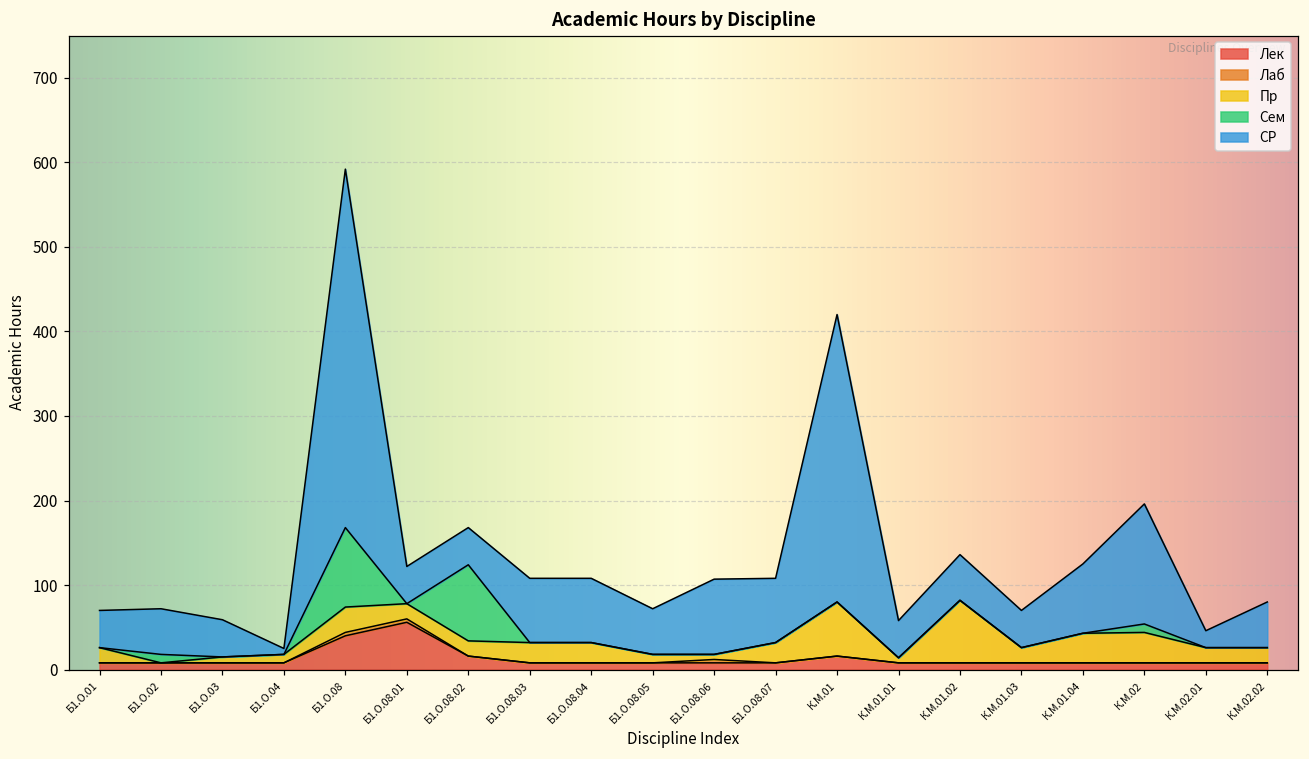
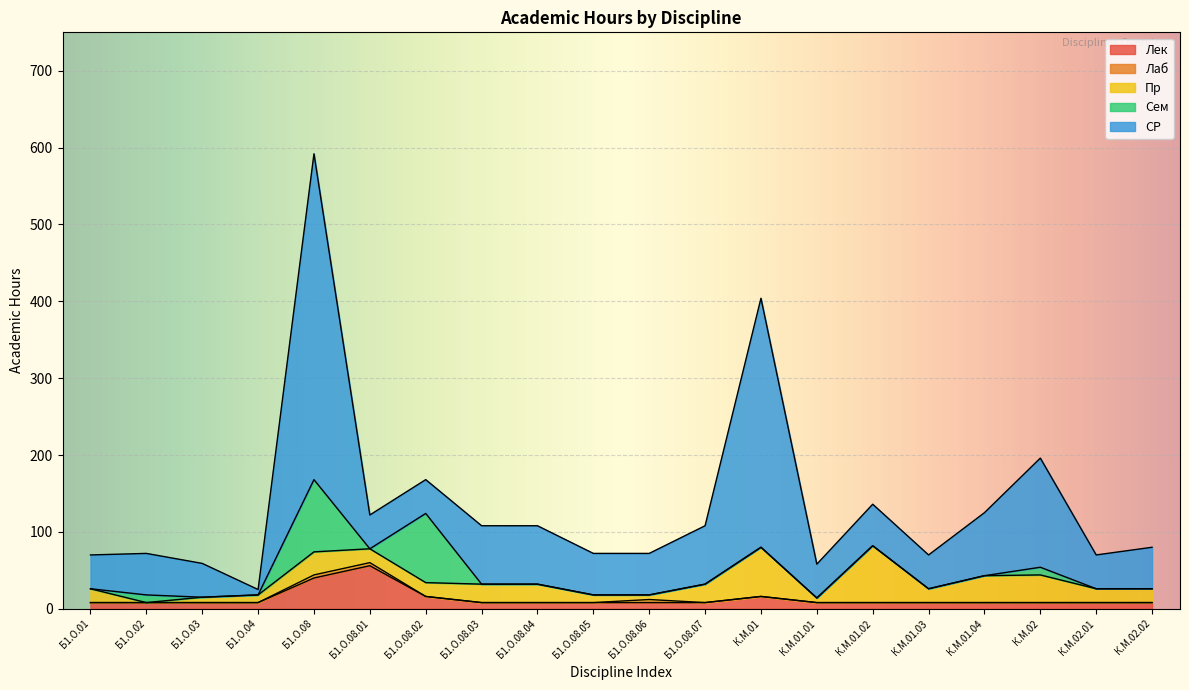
  {
    "Пр": {
      "Б1.О.08": 30,
      "Б1.О.08.02": 20,
      "К.М.02": 40
    },
    "Сем": {
      "Б1.О.02": 10,
      "Б1.О.08": 90,
      "Б1.О.08.02": 90,
      "К.М.02": 10
    },
    "СР": {
      "Б1.О.01": 40,
      "Б1.О.02": 50,
      "Б1.О.03": 40,
      "Б1.О.04": 10,
      "Б1.О.08": 420,
      "Б1.О.08.01": 40,
      "Б1.О.08.02": 40,
      "Б1.О.08.03": 80,
      "Б1.О.08.04": 80,
      "Б1.О.08.05": 50,
-     "Б1.О.08.06": 90,
+     "Б1.О.08.06": 50,
      "Б1.О.08.07": 80,
-     "К.М.01": 340,
+     "К.М.01": 320,
      "К.М.01.01": 40,
      "К.М.01.02": 50,
      "К.М.01.03": 40,
      "К.М.01.04": 80,
      "К.М.02": 140,
-     "К.М.02.01": 20,
+     "К.М.02.01": 40,
      "К.М.02.02": 50
    }
  }
